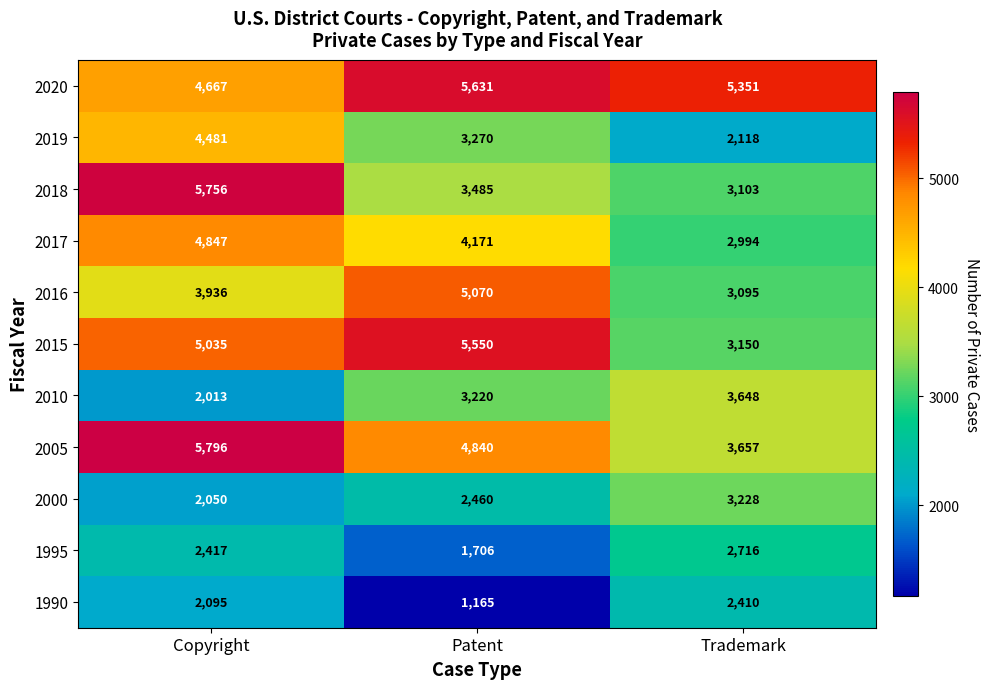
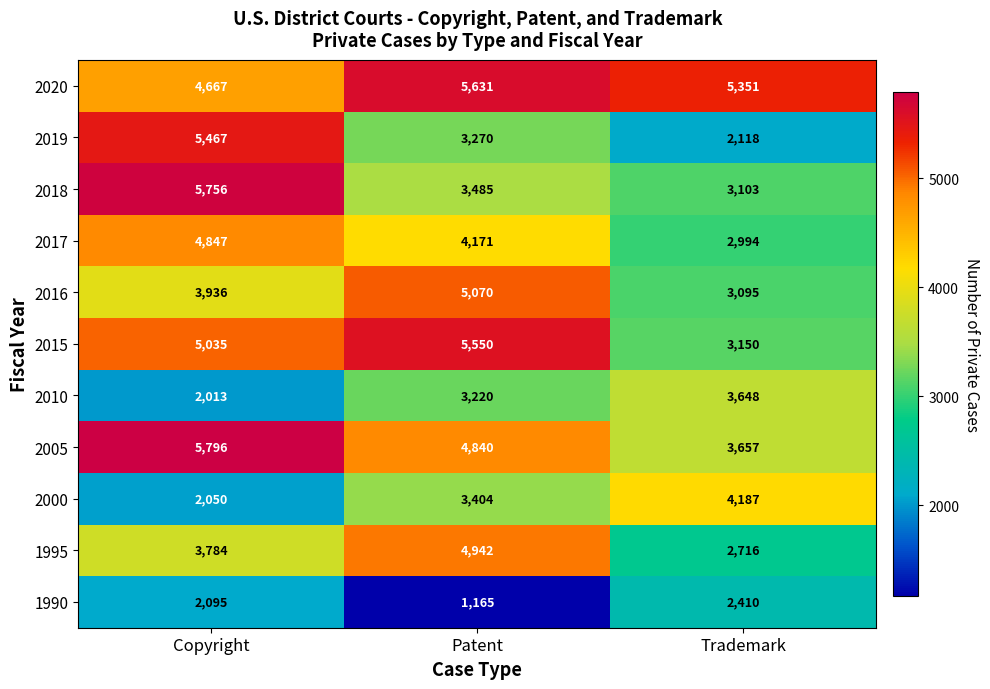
  {
    "2020": {
      "Copyright": "4,667",
      "Patent": "5,631",
      "Trademark": "5,351"
    },
    "2019": {
-     "Copyright": "4,481",
+     "Copyright": "5,467",
      "Patent": "3,270",
      "Trademark": "2,118"
    },
    "2018": {
      "Copyright": "5,756",
      "Patent": "3,485",
      "Trademark": "3,103"
    },
    "2017": {
      "Copyright": "4,847",
      "Patent": "4,171",
      "Trademark": "2,994"
    },
    "2016": {
      "Copyright": "3,936",
      "Patent": "5,070",
      "Trademark": "3,095"
    },
    "2015": {
      "Copyright": "5,035",
      "Patent": "5,550",
      "Trademark": "3,150"
    },
    "2010": {
      "Copyright": "2,013",
      "Patent": "3,220",
      "Trademark": "3,648"
    },
    "2005": {
      "Copyright": "5,796",
      "Patent": "4,840",
      "Trademark": "3,657"
    },
    "2000": {
      "Copyright": "2,050",
-     "Patent": "2,460",
-     "Trademark": "3,228"
+     "Patent": "3,404",
+     "Trademark": "4,187"
    },
    "1995": {
-     "Copyright": "2,417",
-     "Patent": "1,706",
+     "Copyright": "3,784",
+     "Patent": "4,942",
      "Trademark": "2,716"
    },
    "1990": {
      "Copyright": "2,095",
      "Patent": "1,165",
      "Trademark": "2,410"
    }
  }
